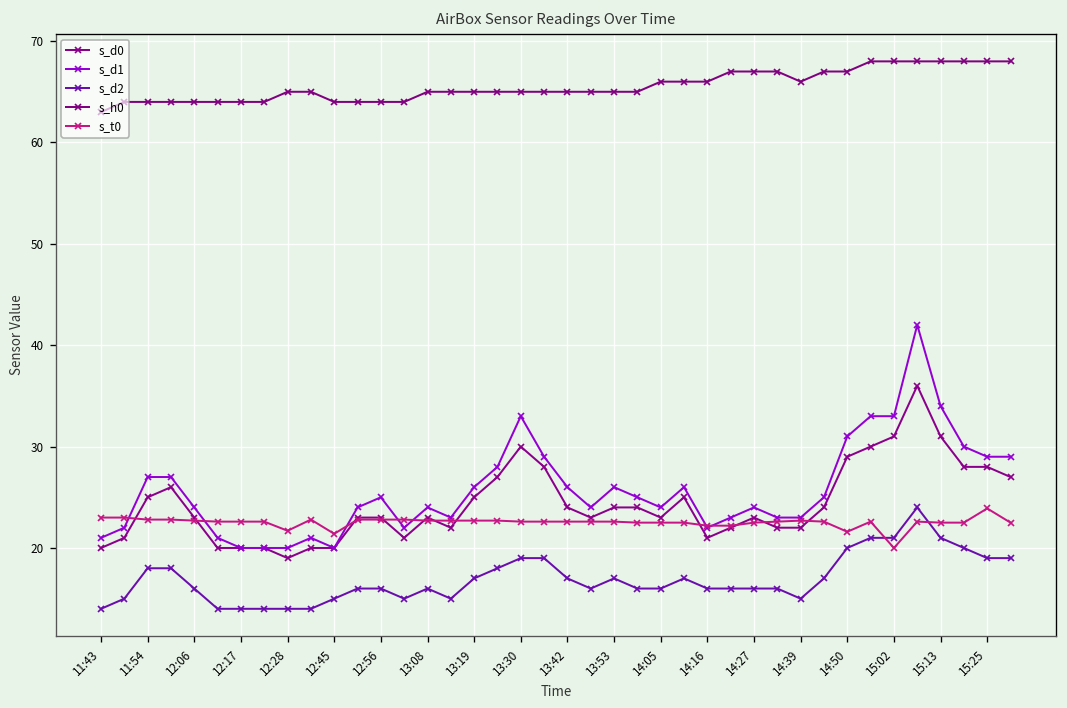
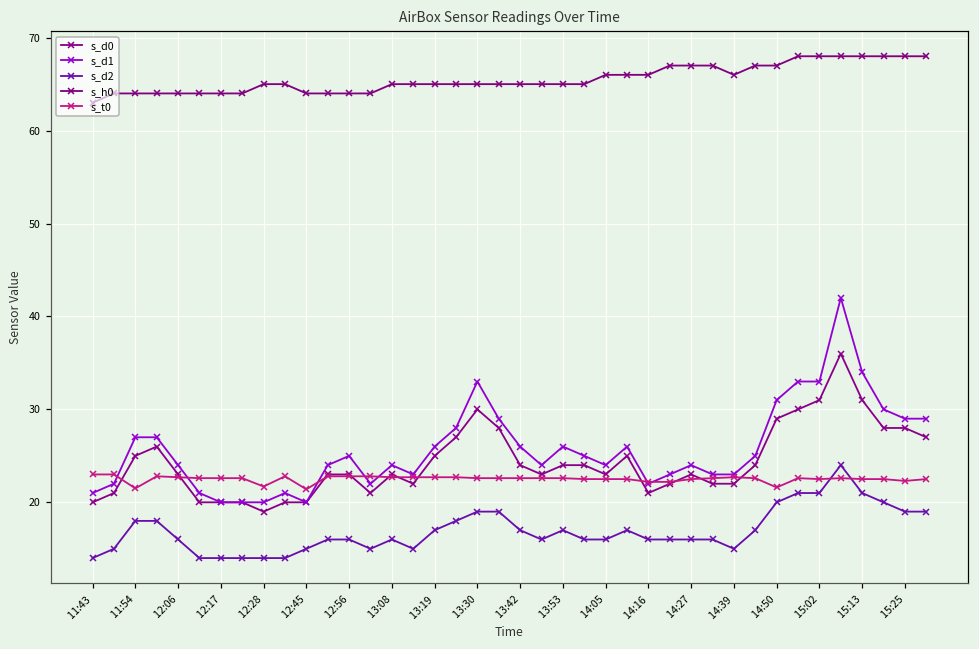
  {
    "s_t0": {
      "11:43": 23,
-     "11:54": 23,
+     "11:54": 22,
      "12:17": 23,
      "12:28": 22,
      "12:45": 21,
      "13:19": 23,
      "13:30": 23,
      "13:42": 23,
      "13:53": 23,
      "14:05": 23,
      "14:27": 23,
      "14:50": 22,
-     "15:02": 20,
+     "15:02": 23,
      "15:13": 23,
-     "15:25": 24
+     "15:25": 22
    }
  }
